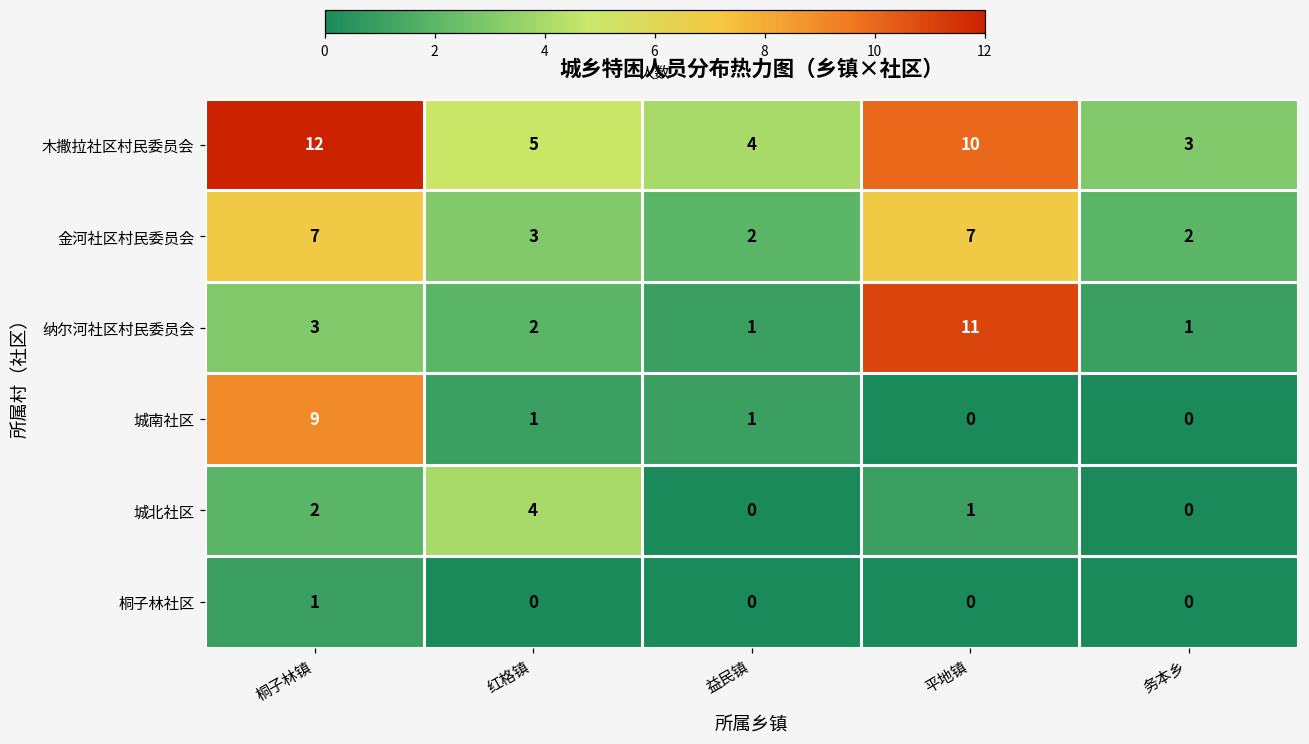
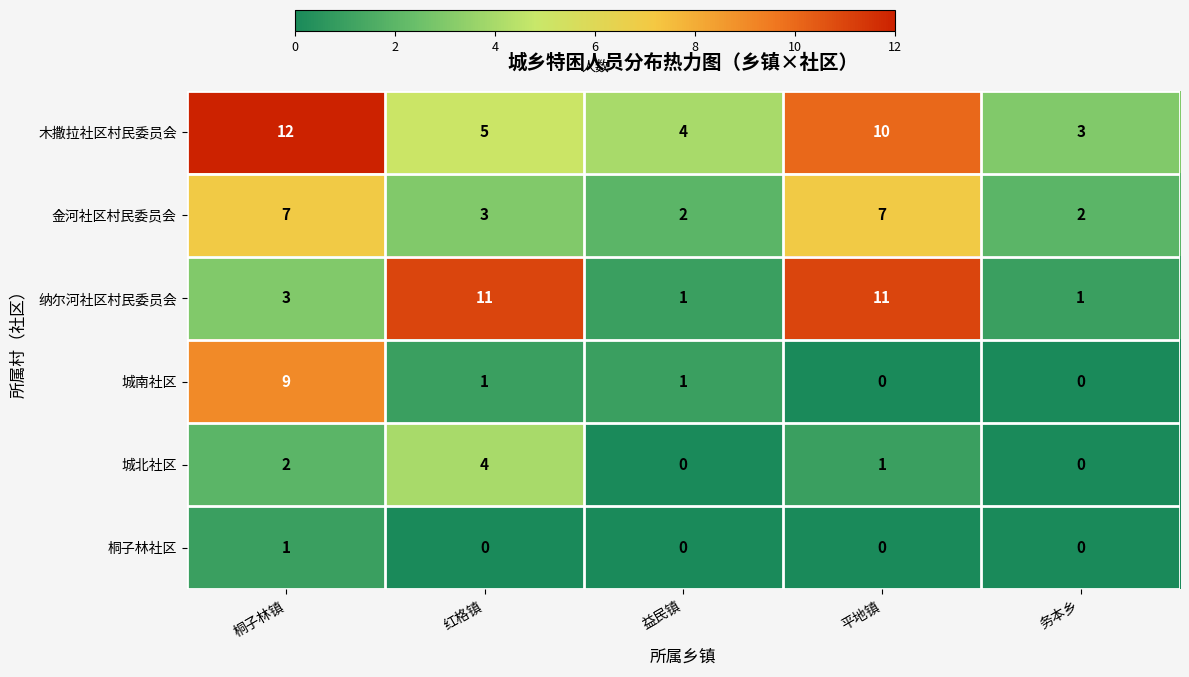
  {
    "木撒拉社区村民委员会": {
      "桐子林镇": 12,
      "红格镇": 5,
      "益民镇": 4,
      "平地镇": 10,
      "务本乡": 3
    },
    "金河社区村民委员会": {
      "桐子林镇": 7,
      "红格镇": 3,
      "益民镇": 2,
      "平地镇": 7,
      "务本乡": 2
    },
    "纳尔河社区村民委员会": {
      "桐子林镇": 3,
-     "红格镇": 2,
+     "红格镇": 11,
      "益民镇": 1,
      "平地镇": 11,
      "务本乡": 1
    },
    "城南社区": {
      "桐子林镇": 9,
      "红格镇": 1,
      "益民镇": 1,
      "平地镇": 0,
      "务本乡": 0
    },
    "城北社区": {
      "桐子林镇": 2,
      "红格镇": 4,
      "益民镇": 0,
      "平地镇": 1,
      "务本乡": 0
    },
    "桐子林社区": {
      "桐子林镇": 1,
      "红格镇": 0,
      "益民镇": 0,
      "平地镇": 0,
      "务本乡": 0
    }
  }
